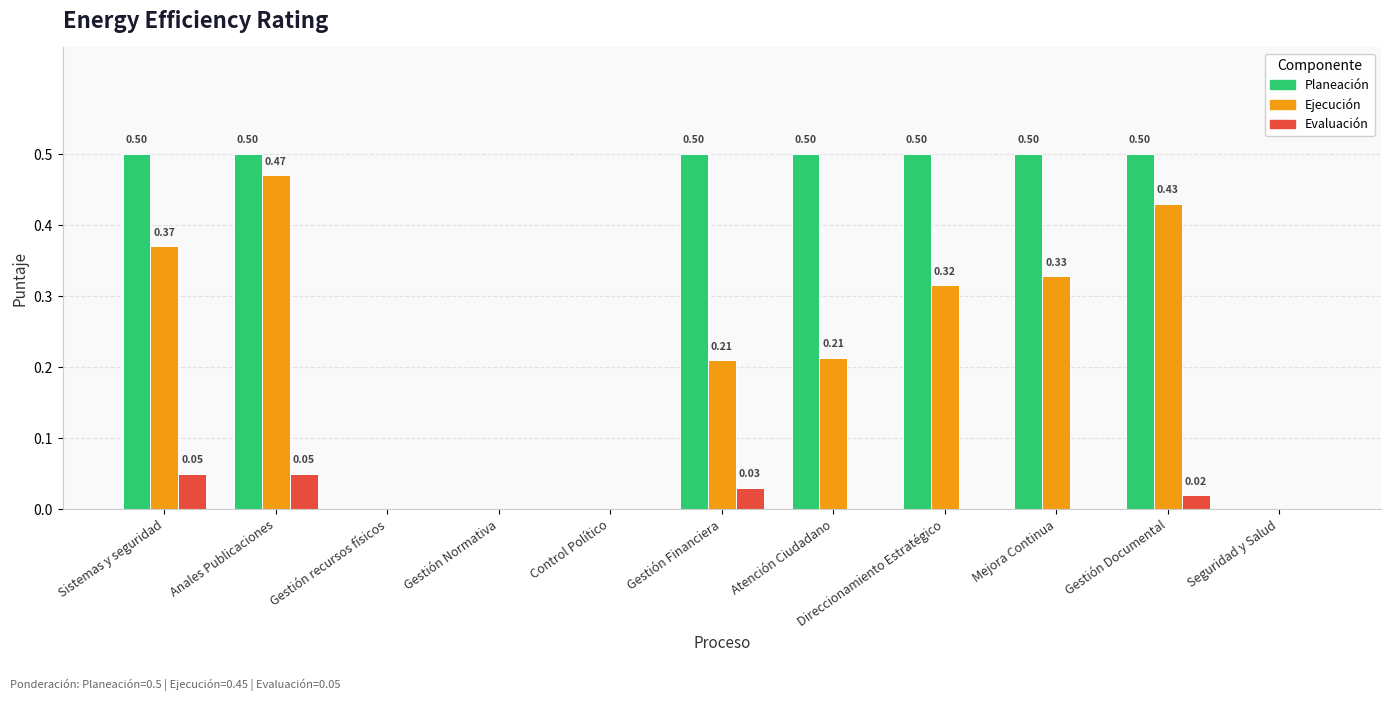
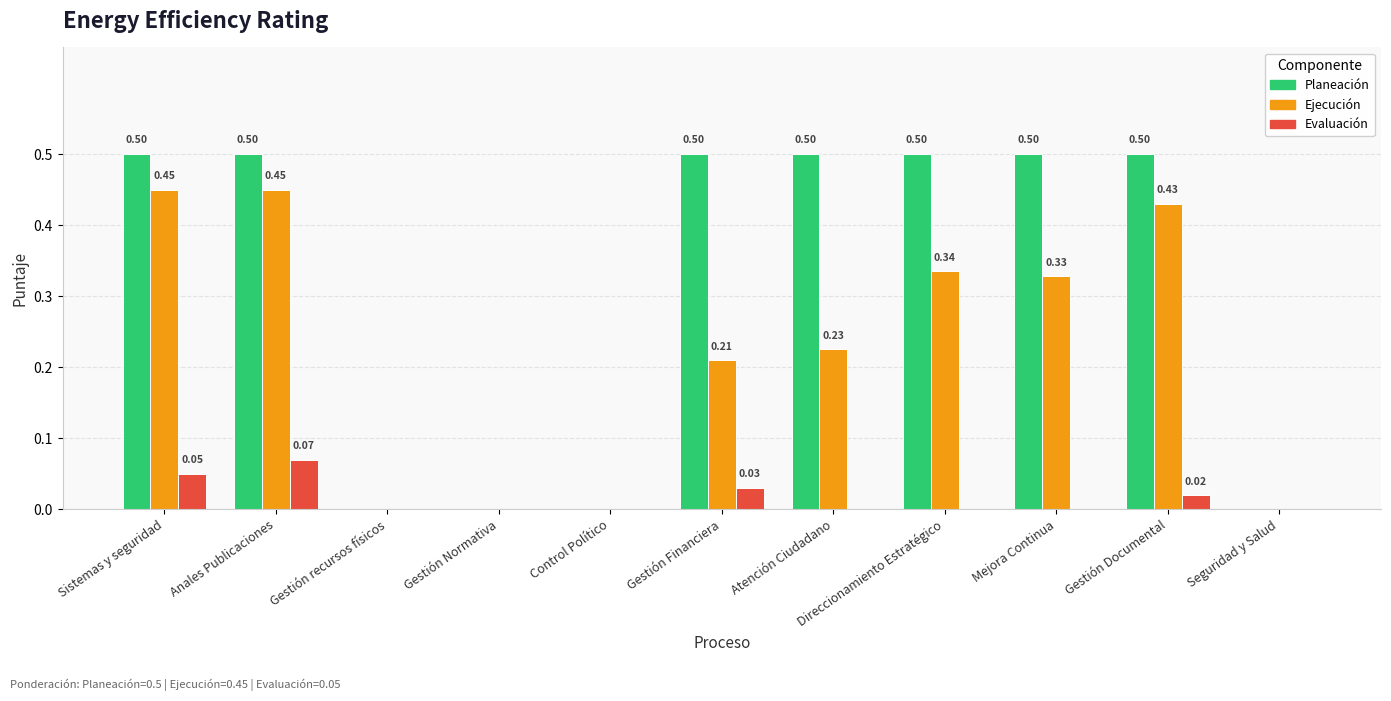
  {
    "Planeación": {
      "Sistemas y seguridad": 0.50,
      "Anales Publicaciones": 0.50,
      "Gestión Financiera": 0.50,
      "Atención Ciudadano": 0.50,
      "Direccionamiento Estratégico": 0.50,
      "Mejora Continua": 0.50,
      "Gestión Documental": 0.50
    },
    "Ejecución": {
-     "Sistemas y seguridad": 0.37,
-     "Anales Publicaciones": 0.47,
+     "Sistemas y seguridad": 0.45,
+     "Anales Publicaciones": 0.45,
      "Gestión Financiera": 0.21,
-     "Atención Ciudadano": 0.21,
-     "Direccionamiento Estratégico": 0.32,
+     "Atención Ciudadano": 0.23,
+     "Direccionamiento Estratégico": 0.34,
      "Mejora Continua": 0.33,
      "Gestión Documental": 0.43
    },
    "Evaluación": {
      "Sistemas y seguridad": 0.05,
-     "Anales Publicaciones": 0.05,
+     "Anales Publicaciones": 0.07,
      "Gestión Financiera": 0.03,
      "Gestión Documental": 0.02
    }
  }
